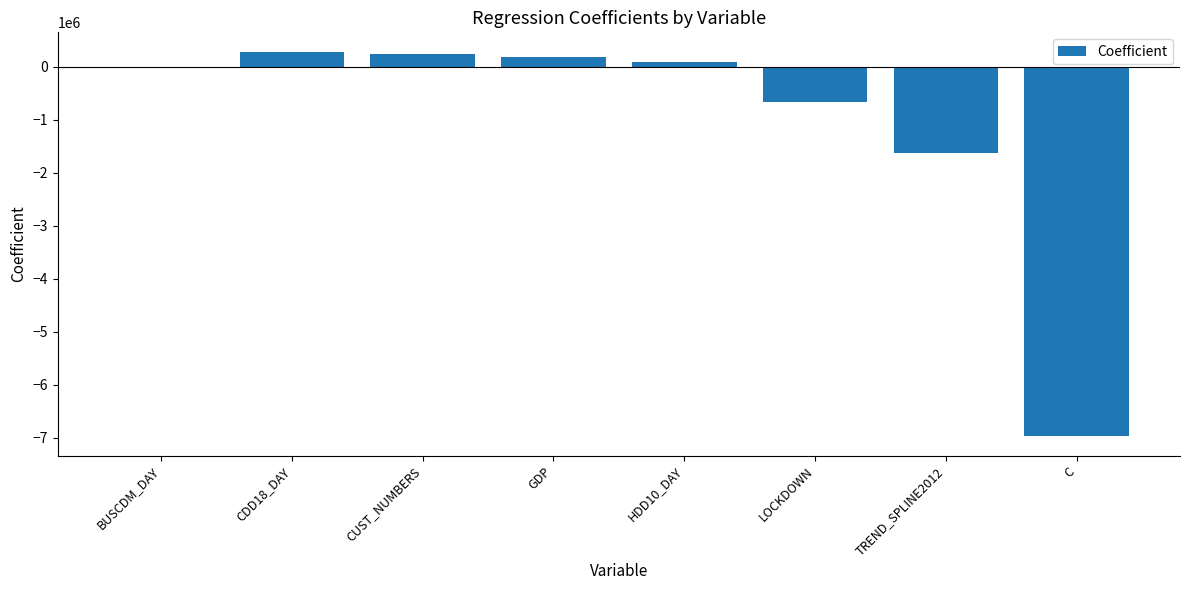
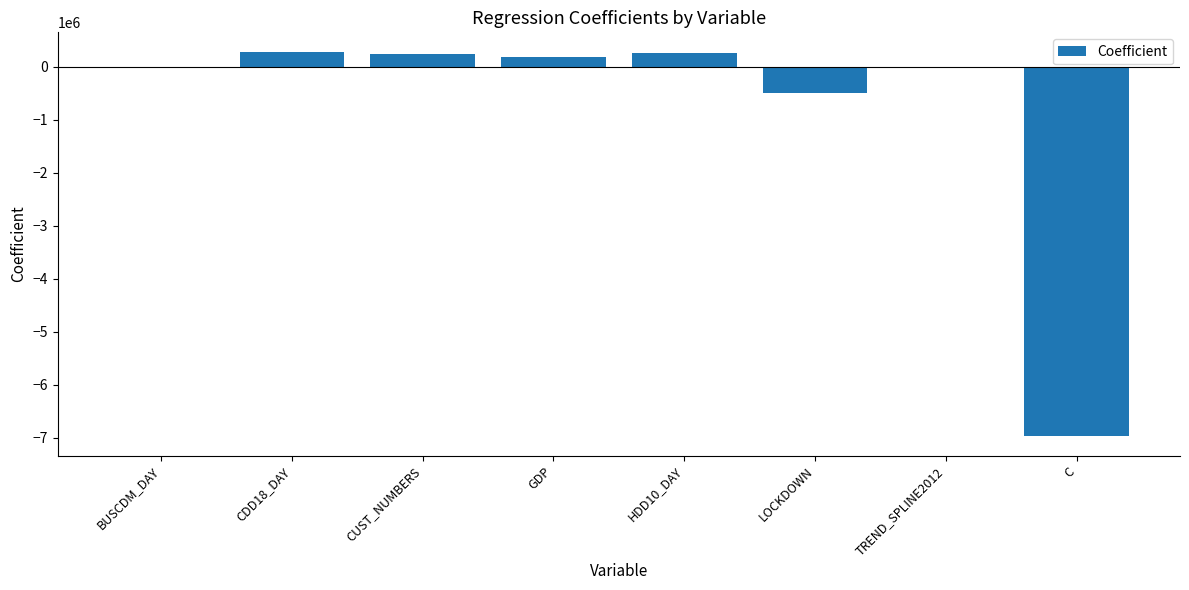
  {
    "CDD18_DAY": 300000,
    "CUST_NUMBERS": 200000,
    "GDP": 200000,
-   "HDD10_DAY": 100000,
-   "LOCKDOWN": -700000,
-   "TREND_SPLINE2012": -1600000,
+   "HDD10_DAY": 200000,
+   "LOCKDOWN": -500000,
+   "TREND_SPLINE2012": 0,
    "C": -7000000
  }
